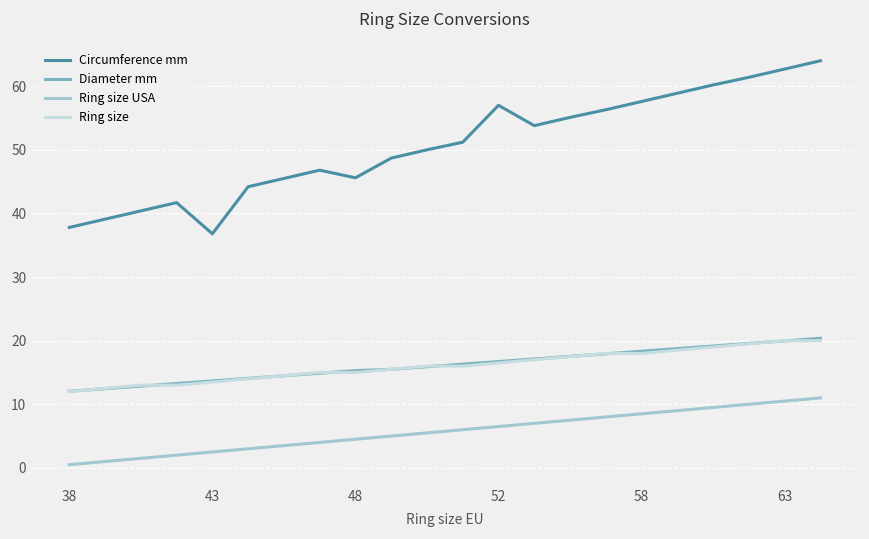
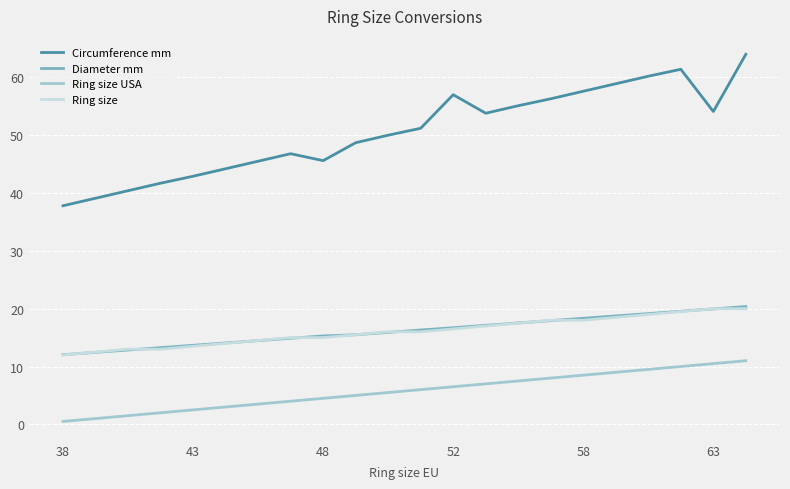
  {
    "Circumference mm": {
      "38": 38,
-     "43": 37,
+     "43": 43,
      "48": 46,
      "52": 57,
      "58": 58,
-     "63": 63
+     "63": 54
    }
  }
